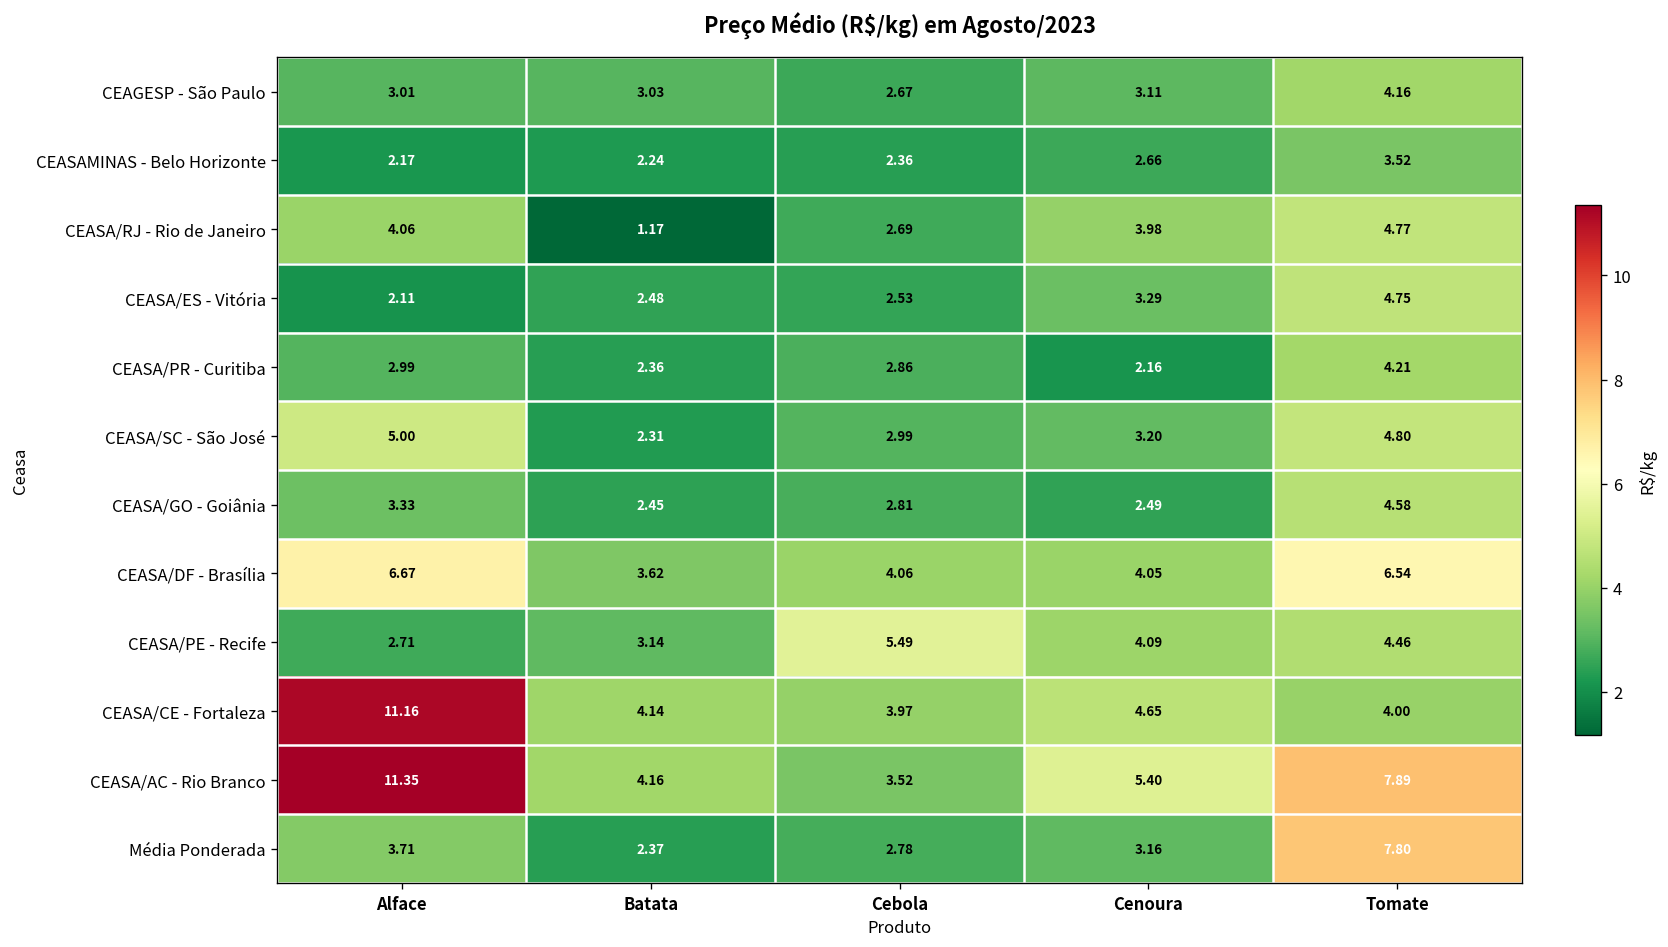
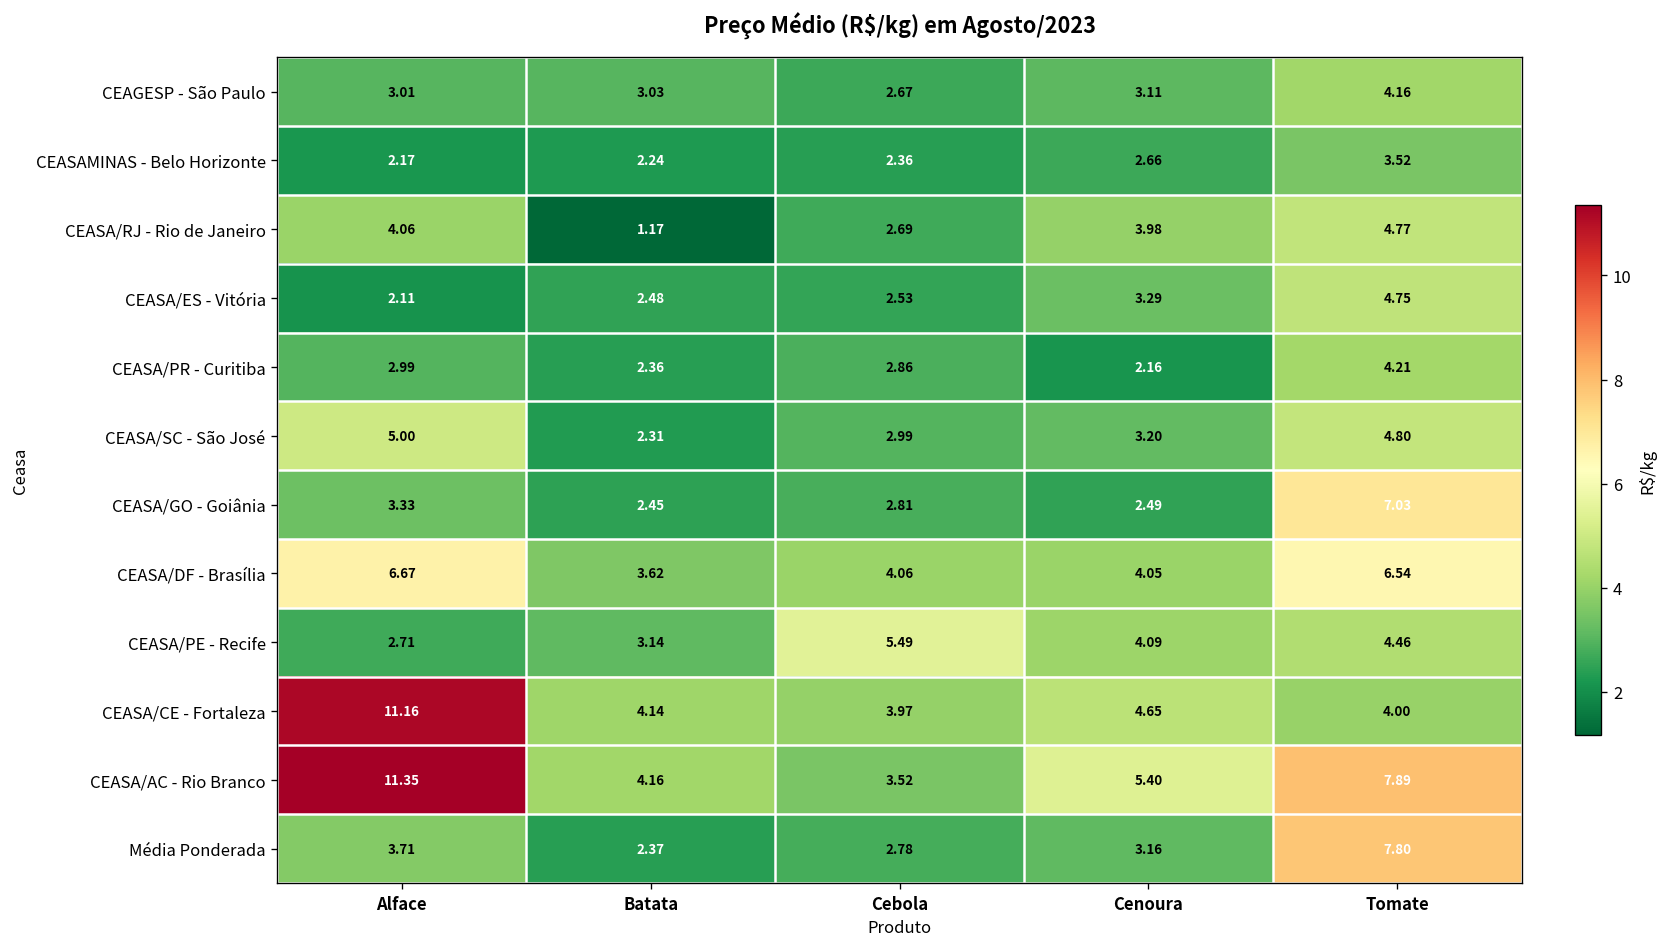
  {
    "CEAGESP - São Paulo": {
      "Alface": 3.01,
      "Batata": 3.03,
      "Cebola": 2.67,
      "Cenoura": 3.11,
      "Tomate": 4.16
    },
    "CEASAMINAS - Belo Horizonte": {
      "Alface": 2.17,
      "Batata": 2.24,
      "Cebola": 2.36,
      "Cenoura": 2.66,
      "Tomate": 3.52
    },
    "CEASA/RJ - Rio de Janeiro": {
      "Alface": 4.06,
      "Batata": 1.17,
      "Cebola": 2.69,
      "Cenoura": 3.98,
      "Tomate": 4.77
    },
    "CEASA/ES - Vitória": {
      "Alface": 2.11,
      "Batata": 2.48,
      "Cebola": 2.53,
      "Cenoura": 3.29,
      "Tomate": 4.75
    },
    "CEASA/PR - Curitiba": {
      "Alface": 2.99,
      "Batata": 2.36,
      "Cebola": 2.86,
      "Cenoura": 2.16,
      "Tomate": 4.21
    },
    "CEASA/SC - São José": {
      "Alface": 5.00,
      "Batata": 2.31,
      "Cebola": 2.99,
      "Cenoura": 3.20,
      "Tomate": 4.80
    },
    "CEASA/GO - Goiânia": {
      "Alface": 3.33,
      "Batata": 2.45,
      "Cebola": 2.81,
      "Cenoura": 2.49,
-     "Tomate": 4.58
+     "Tomate": 7.03
    },
    "CEASA/DF - Brasília": {
      "Alface": 6.67,
      "Batata": 3.62,
      "Cebola": 4.06,
      "Cenoura": 4.05,
      "Tomate": 6.54
    },
    "CEASA/PE - Recife": {
      "Alface": 2.71,
      "Batata": 3.14,
      "Cebola": 5.49,
      "Cenoura": 4.09,
      "Tomate": 4.46
    },
    "CEASA/CE - Fortaleza": {
      "Alface": 11.16,
      "Batata": 4.14,
      "Cebola": 3.97,
      "Cenoura": 4.65,
      "Tomate": 4.00
    },
    "CEASA/AC - Rio Branco": {
      "Alface": 11.35,
      "Batata": 4.16,
      "Cebola": 3.52,
      "Cenoura": 5.40,
      "Tomate": 7.89
    },
    "Média Ponderada": {
      "Alface": 3.71,
      "Batata": 2.37,
      "Cebola": 2.78,
      "Cenoura": 3.16,
      "Tomate": 7.80
    }
  }
